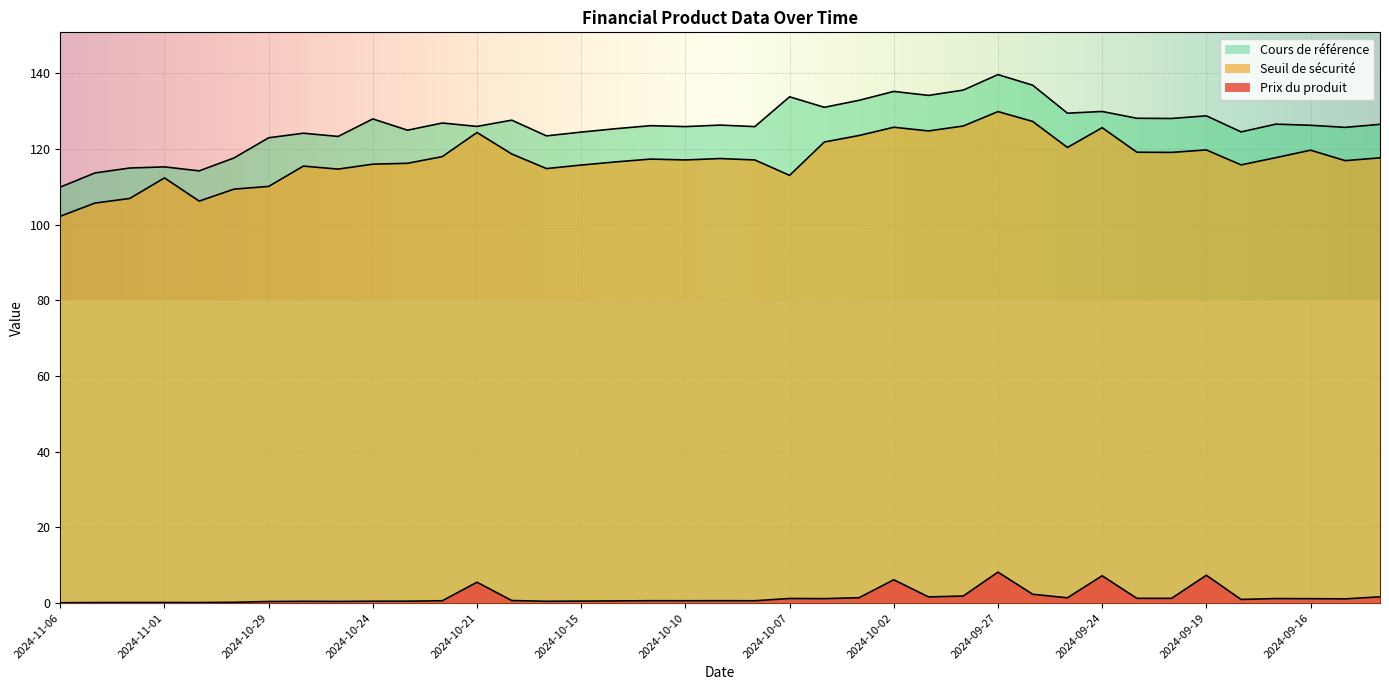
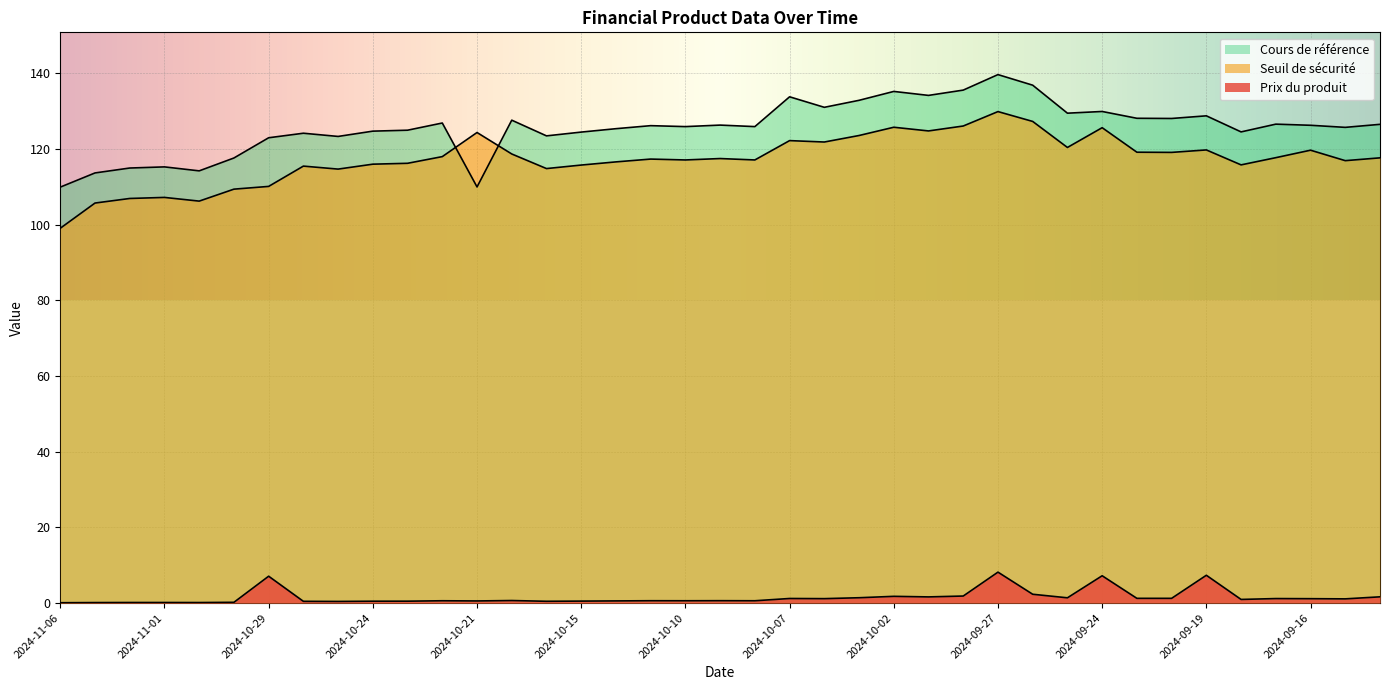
  {
    "Cours de référence": {
      "2024-11-06": 110,
      "2024-11-01": 115,
      "2024-10-29": 123,
-     "2024-10-24": 128,
-     "2024-10-21": 126,
+     "2024-10-24": 125,
+     "2024-10-21": 110,
      "2024-10-15": 125,
      "2024-10-10": 126,
      "2024-10-07": 134,
      "2024-10-02": 135,
      "2024-09-27": 140,
      "2024-09-24": 130,
      "2024-09-19": 129,
      "2024-09-16": 126
    },
    "Seuil de sécurité": {
-     "2024-11-06": 102,
-     "2024-11-01": 112,
+     "2024-11-06": 99,
+     "2024-11-01": 107,
      "2024-10-29": 110,
      "2024-10-24": 116,
      "2024-10-21": 124,
      "2024-10-15": 116,
      "2024-10-10": 117,
-     "2024-10-07": 113,
+     "2024-10-07": 122,
      "2024-10-02": 126,
      "2024-09-27": 130,
      "2024-09-24": 126,
      "2024-09-19": 120,
      "2024-09-16": 120
    },
    "Prix du produit": {
      "2024-11-06": 0,
      "2024-11-01": 0,
-     "2024-10-29": 0,
+     "2024-10-29": 7,
      "2024-10-24": 0,
-     "2024-10-21": 5,
+     "2024-10-21": 1,
      "2024-10-15": 1,
      "2024-10-10": 1,
      "2024-10-07": 1,
-     "2024-10-02": 6,
+     "2024-10-02": 2,
      "2024-09-27": 8,
      "2024-09-24": 7,
      "2024-09-19": 7,
      "2024-09-16": 1
    }
  }
